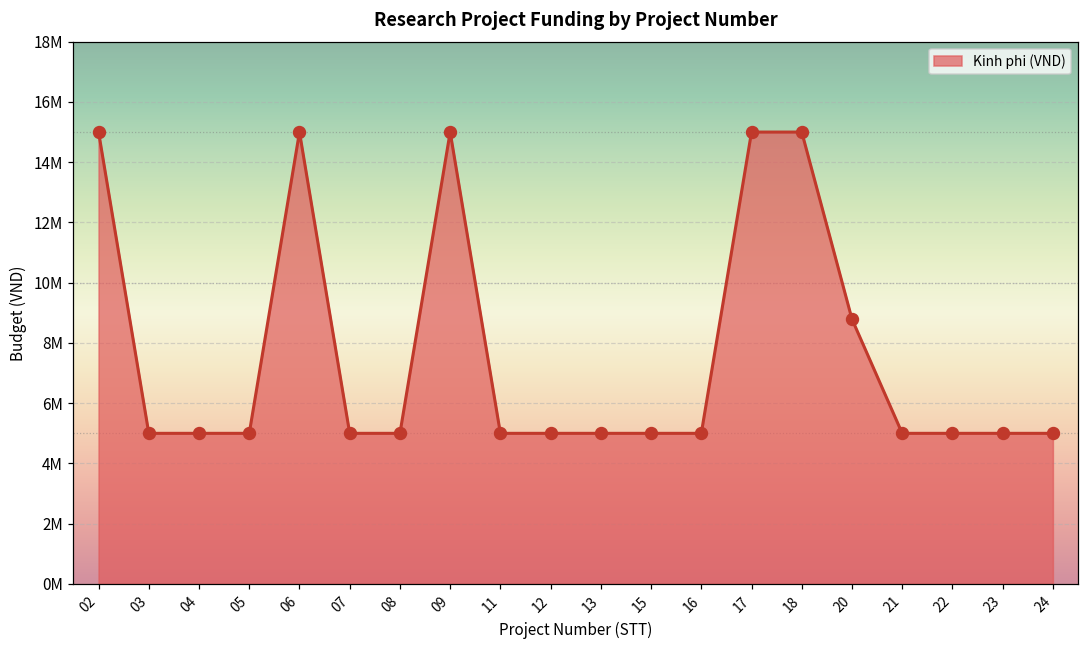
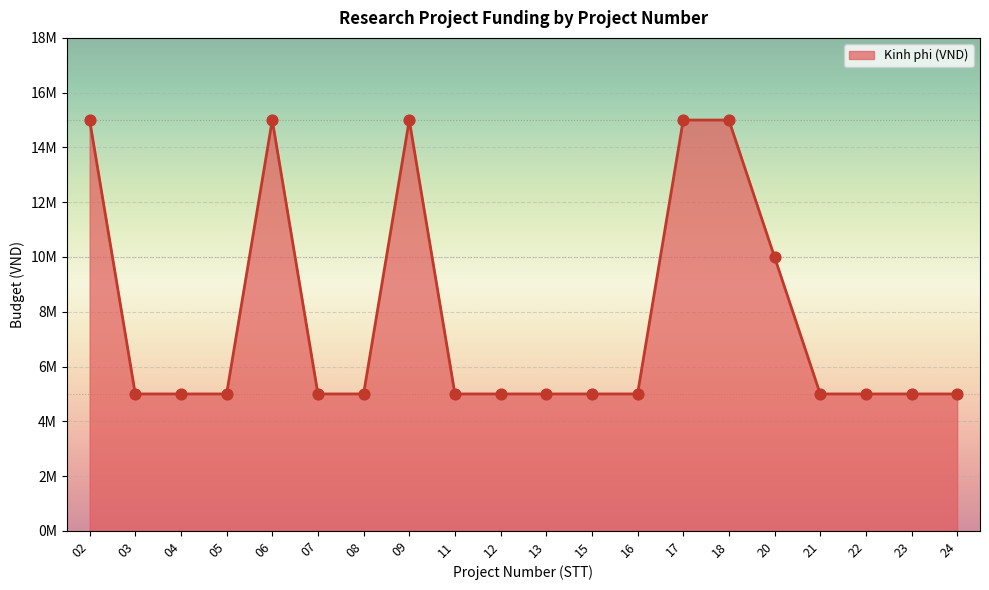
  {
    "02": 15000000,
    "03": 5000000,
    "04": 5000000,
    "05": 5000000,
    "06": 15000000,
    "07": 5000000,
    "08": 5000000,
    "09": 15000000,
    "11": 5000000,
    "12": 5000000,
    "13": 5000000,
    "15": 5000000,
    "16": 5000000,
    "17": 15000000,
    "18": 15000000,
-   "20": 8800000,
+   "20": 10000000,
    "21": 5000000,
    "22": 5000000,
    "23": 5000000,
    "24": 5000000
  }
